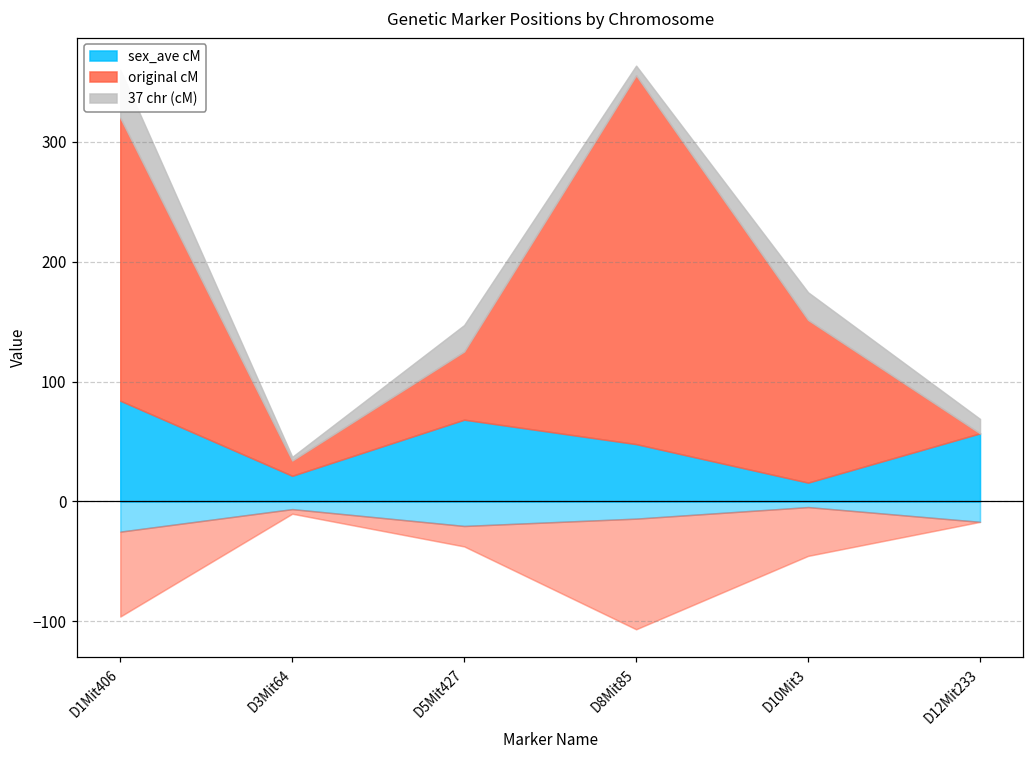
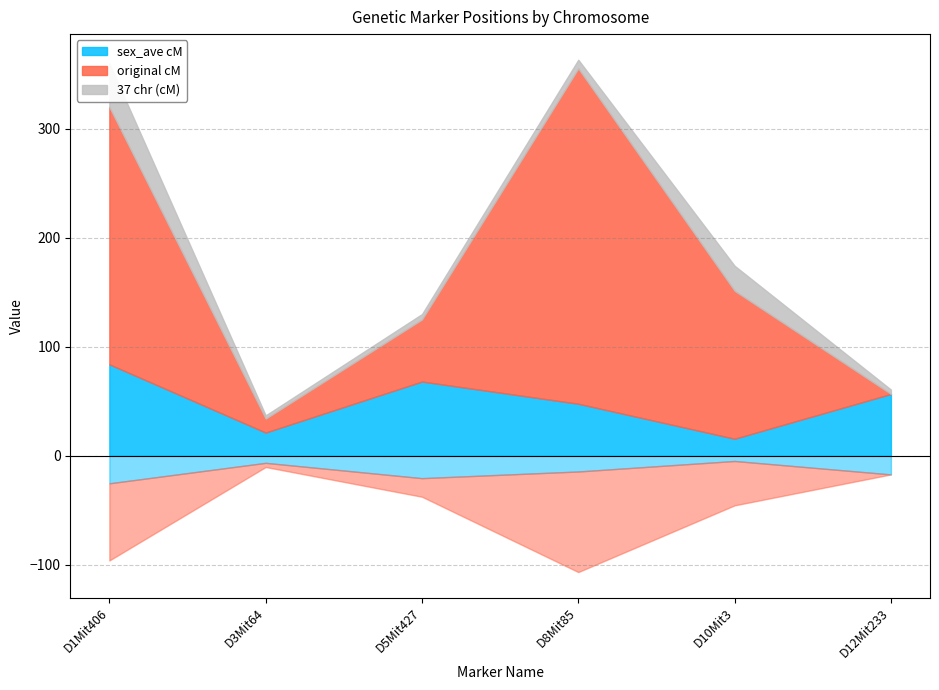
  {
    "37 chr (cM)": {
      "D3Mit64": 3,
-     "D5Mit427": 22,
+     "D5Mit427": 5,
      "D8Mit85": 8,
      "D10Mit3": 23,
-     "D12Mit233": 12
+     "D12Mit233": 4
    }
  }
